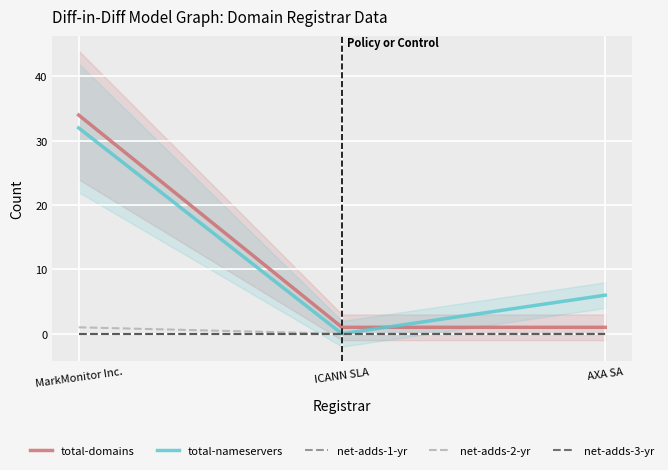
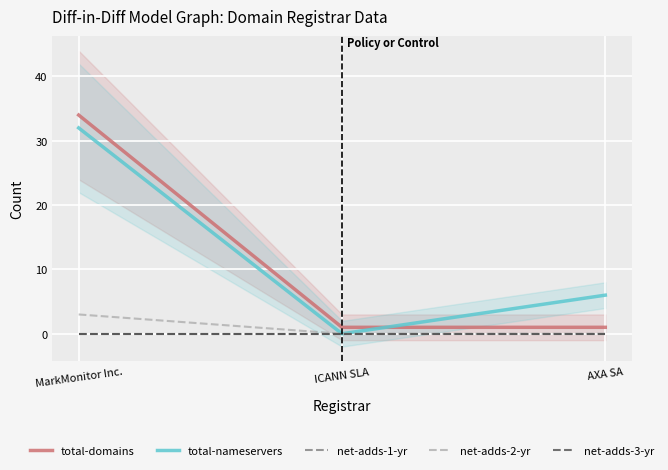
  {
    "net-adds-3-yr": {
      "MarkMonitor Inc.": 0
    },
    "net-adds-2-yr": {
-     "MarkMonitor Inc.": 1
+     "MarkMonitor Inc.": 3
    }
  }
